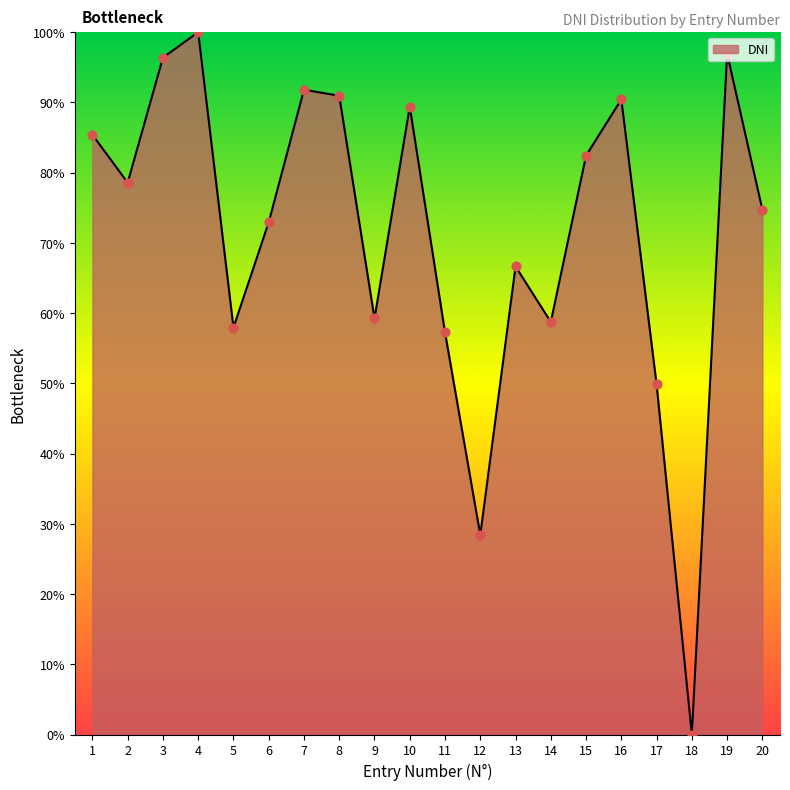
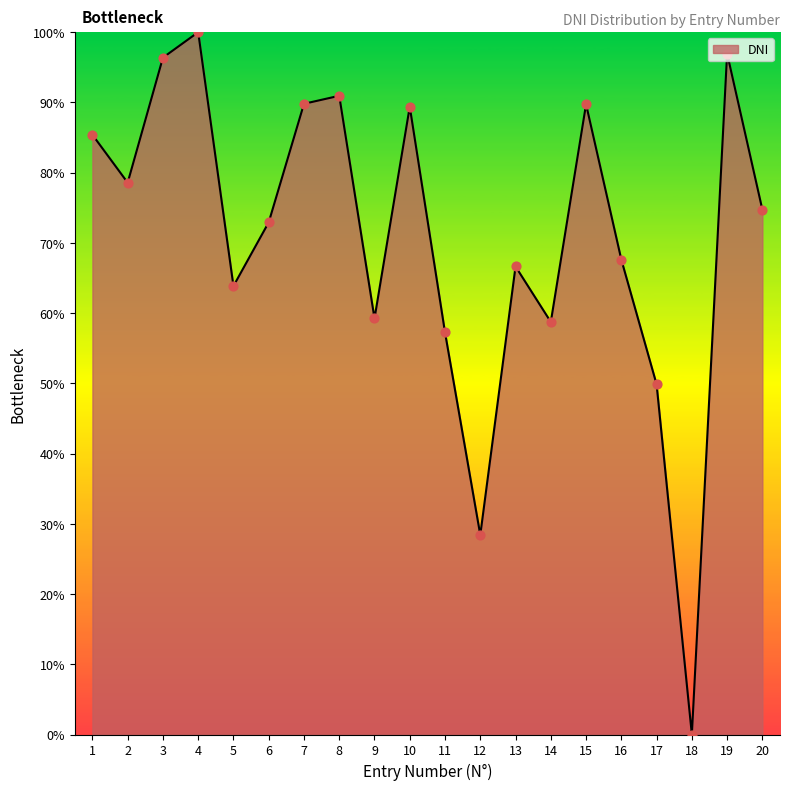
  {
    "1": "85%",
    "2": "79%",
    "3": "96%",
    "4": "100%",
-   "5": "58%",
+   "5": "64%",
    "6": "73%",
-   "7": "92%",
+   "7": "90%",
    "8": "91%",
    "9": "59%",
    "10": "89%",
    "11": "57%",
    "12": "28%",
    "13": "67%",
    "14": "59%",
-   "15": "82%",
-   "16": "90%",
+   "15": "90%",
+   "16": "68%",
    "17": "50%",
    "18": "0%",
    "20": "75%"
  }
